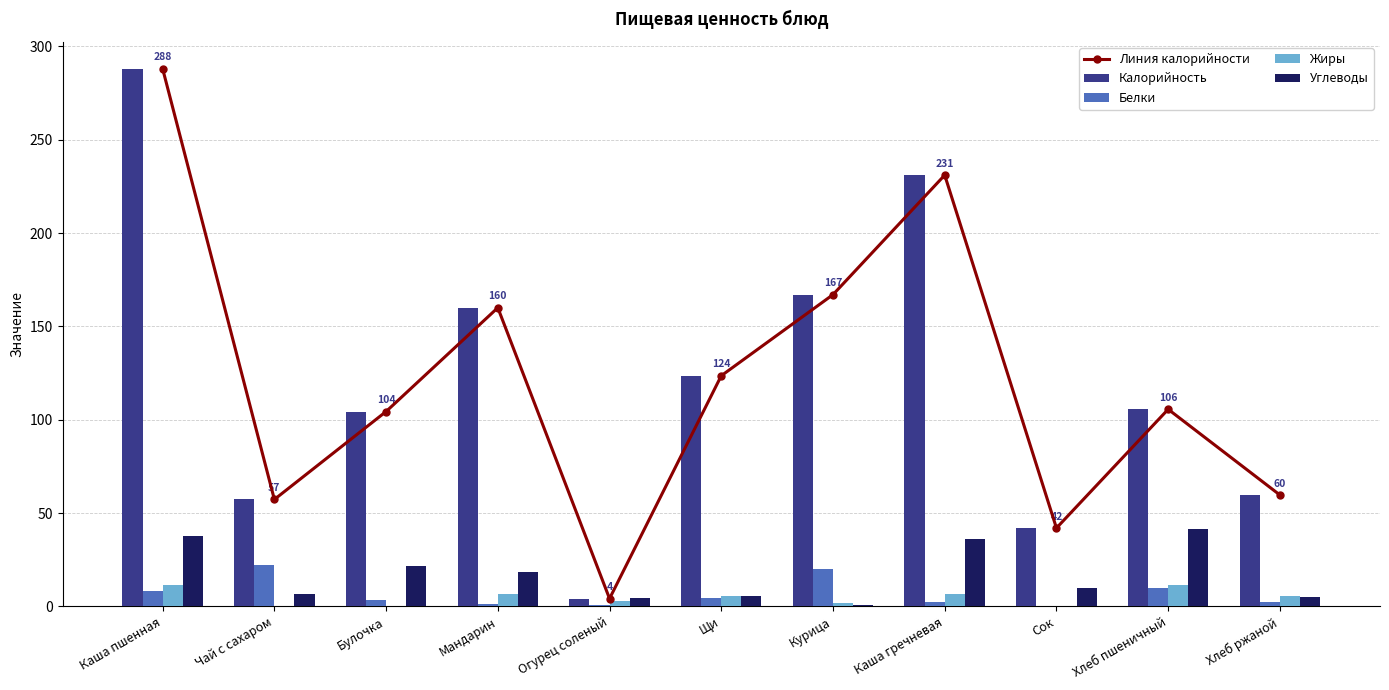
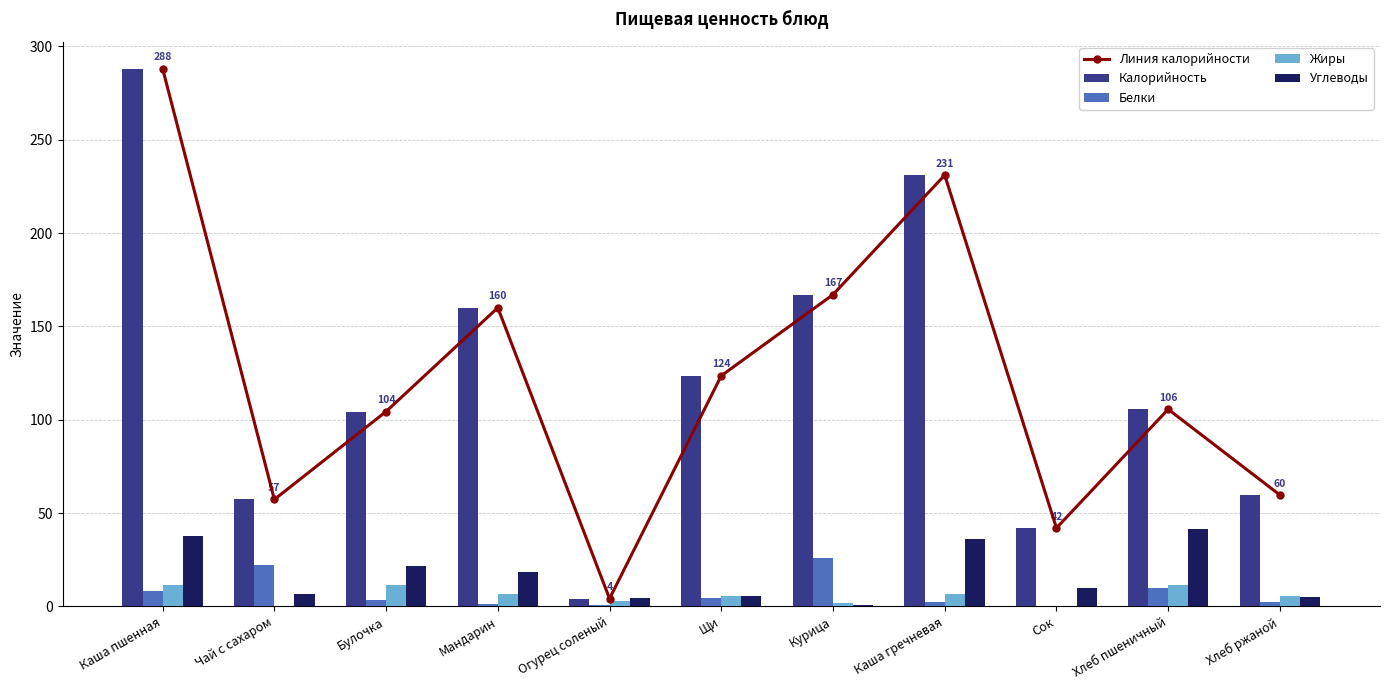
  {
    "Линия калорийности": {
      "Каша пшенная": 288,
      "Чай с сахаром": 57,
      "Булочка": 104,
      "Мандарин": 160,
      "Огурец соленый": 4,
      "Щи": 124,
      "Курица": 167,
      "Каша гречневая": 231,
      "Сок": 42,
      "Хлеб пшеничный": 106,
      "Хлеб ржаной": 60
    },
    "Белки": {
      "Каша пшенная": 8,
      "Чай с сахаром": 22,
      "Булочка": 4,
      "Щи": 5,
-     "Курица": 20,
+     "Курица": 26,
      "Каша гречневая": 2,
      "Хлеб пшеничный": 10,
      "Хлеб ржаной": 2
    },
    "Жиры": {
      "Каша пшенная": 12,
-     "Булочка": 1,
+     "Булочка": 12,
      "Мандарин": 7,
      "Огурец соленый": 3,
      "Щи": 6,
      "Курица": 2,
      "Каша гречневая": 7,
      "Хлеб пшеничный": 12,
      "Хлеб ржаной": 5
    },
    "Углеводы": {
      "Каша пшенная": 38,
      "Чай с сахаром": 7,
      "Булочка": 22,
      "Мандарин": 18,
      "Щи": 6,
      "Каша гречневая": 36,
      "Сок": 10,
      "Хлеб пшеничный": 41,
      "Хлеб ржаной": 5
    }
  }
